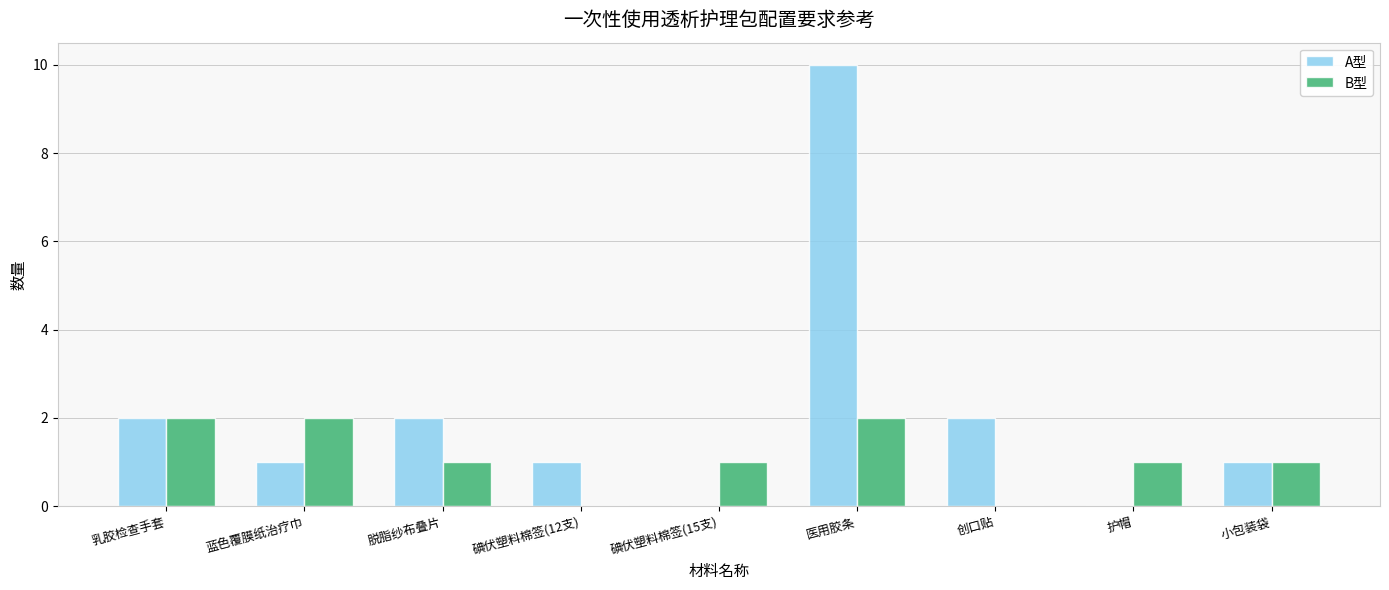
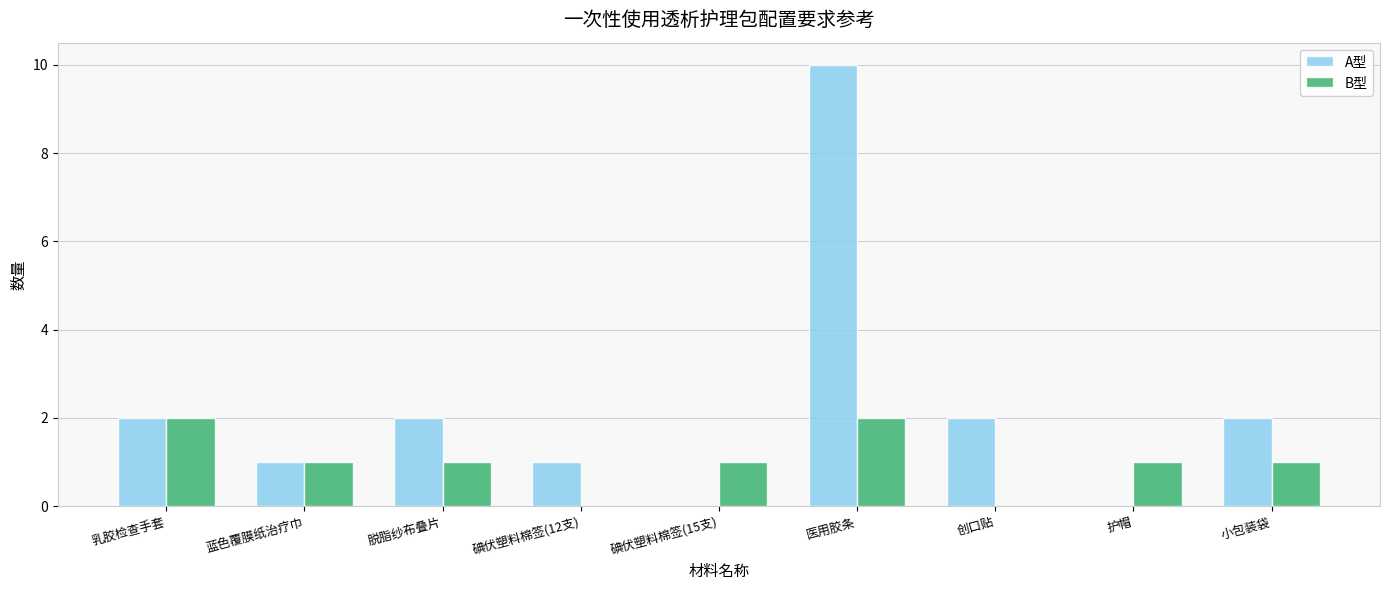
  {
    "A型": {
      "乳胶检查手套": 2,
      "蓝色覆膜纸治疗巾": 1,
      "脱脂纱布叠片": 2,
      "碘伏塑料棉签(12支)": 1,
      "碘伏塑料棉签(15支)": 0,
      "医用胶条": 10,
      "创口贴": 2,
      "护帽": 0,
-     "小包装袋": 1
+     "小包装袋": 2
    },
    "B型": {
      "乳胶检查手套": 2,
-     "蓝色覆膜纸治疗巾": 2,
+     "蓝色覆膜纸治疗巾": 1,
      "脱脂纱布叠片": 1,
      "碘伏塑料棉签(12支)": 0,
      "碘伏塑料棉签(15支)": 1,
      "医用胶条": 2,
      "创口贴": 0,
      "护帽": 1,
      "小包装袋": 1
    }
  }
